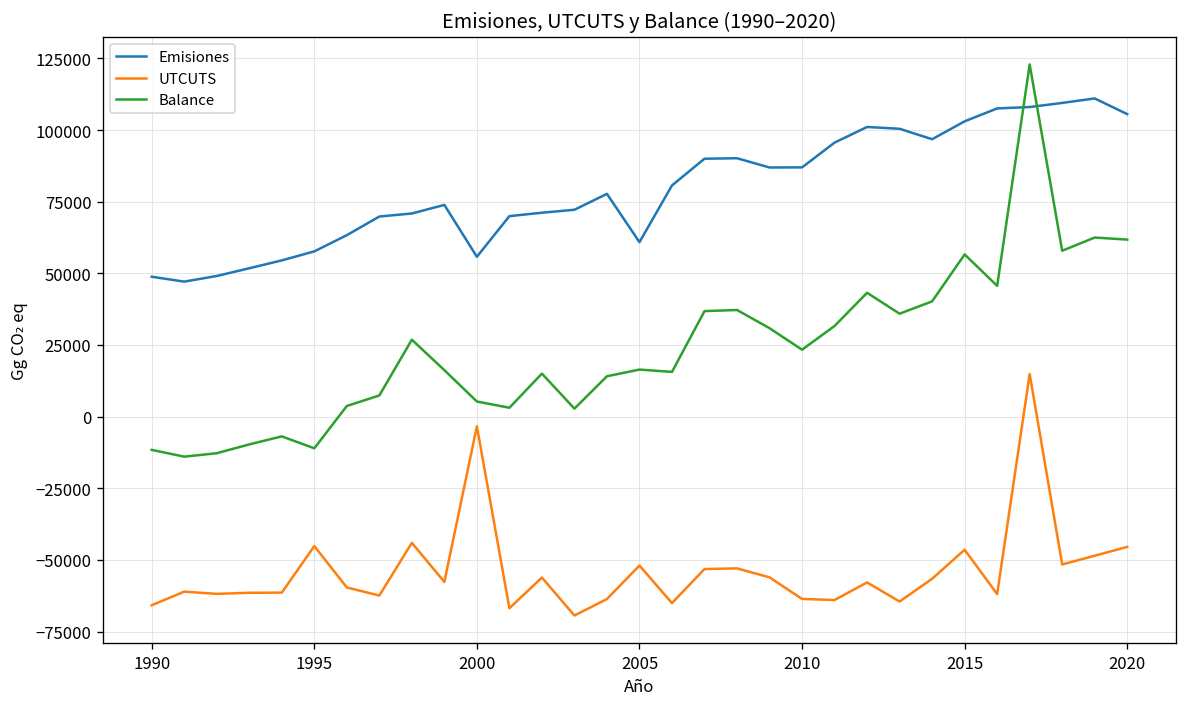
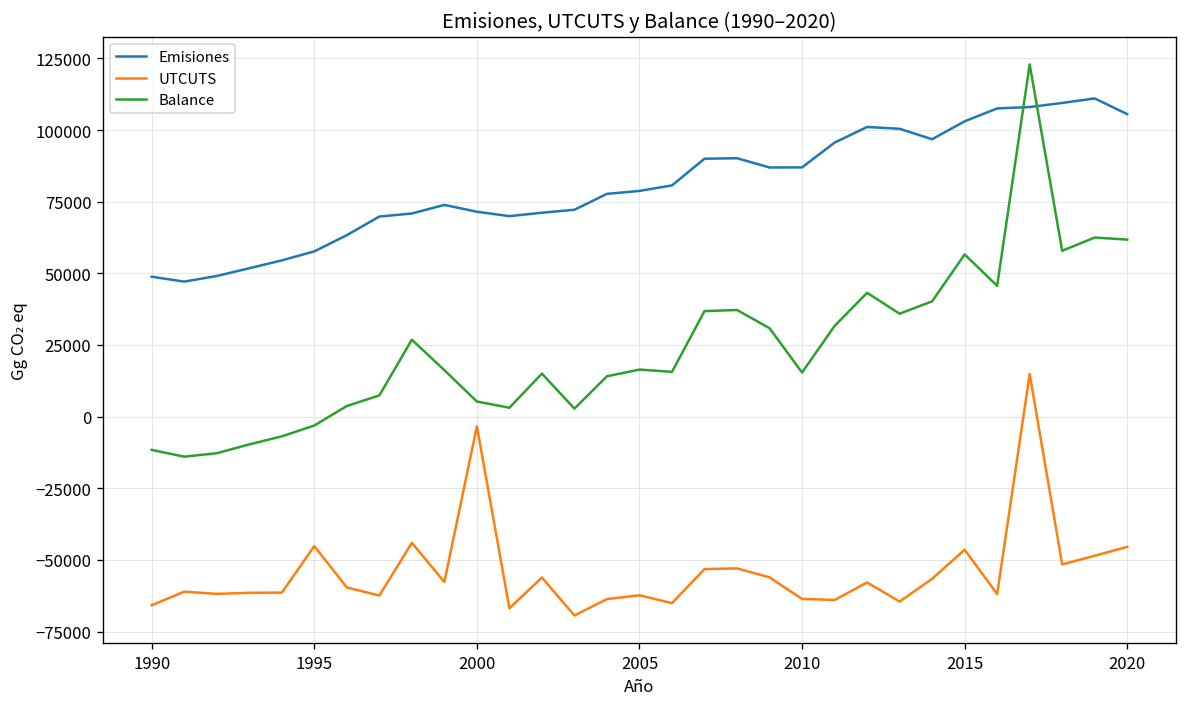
  {
    "Emisiones": {
      "1990": 49000,
      "1995": 58000,
-     "2000": 56000,
-     "2005": 61000,
+     "2000": 71000,
+     "2005": 79000,
      "2010": 87000,
      "2015": 103000,
      "2020": 106000
    },
    "UTCUTS": {
      "1990": -66000,
      "1995": -45000,
      "2000": -3000,
-     "2005": -52000,
+     "2005": -62000,
      "2010": -64000,
      "2015": -46000,
      "2020": -45000
    },
    "Balance": {
      "1990": -12000,
-     "1995": -11000,
+     "1995": -3000,
      "2000": 5000,
      "2005": 16000,
-     "2010": 23000,
+     "2010": 15000,
      "2015": 57000,
      "2020": 62000
    }
  }
